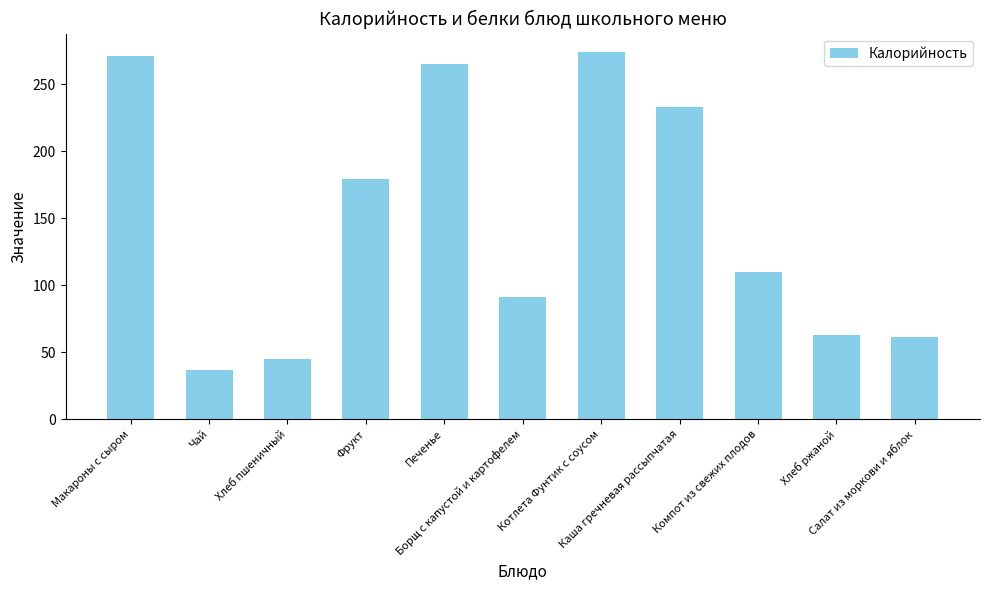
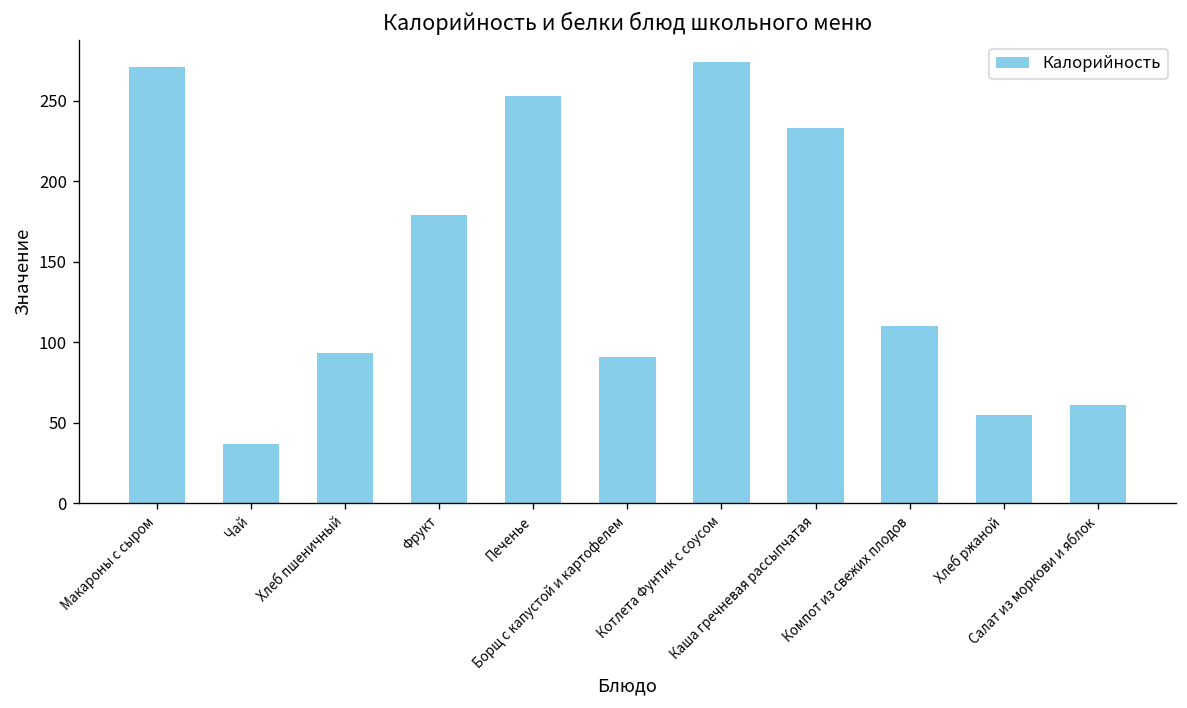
  {
    "Макароны с сыром": 271,
    "Чай": 37,
-   "Хлеб пшеничный": 45,
+   "Хлеб пшеничный": 93,
    "Фрукт": 179,
-   "Печенье": 265,
+   "Печенье": 253,
    "Борщ с капустой и картофелем": 91,
    "Котлета Фунтик с соусом": 274,
    "Каша гречневая рассыпчатая": 233,
    "Компот из свежих плодов": 110,
-   "Хлеб ржаной": 63,
+   "Хлеб ржаной": 55,
    "Салат из моркови и яблок": 61
  }
